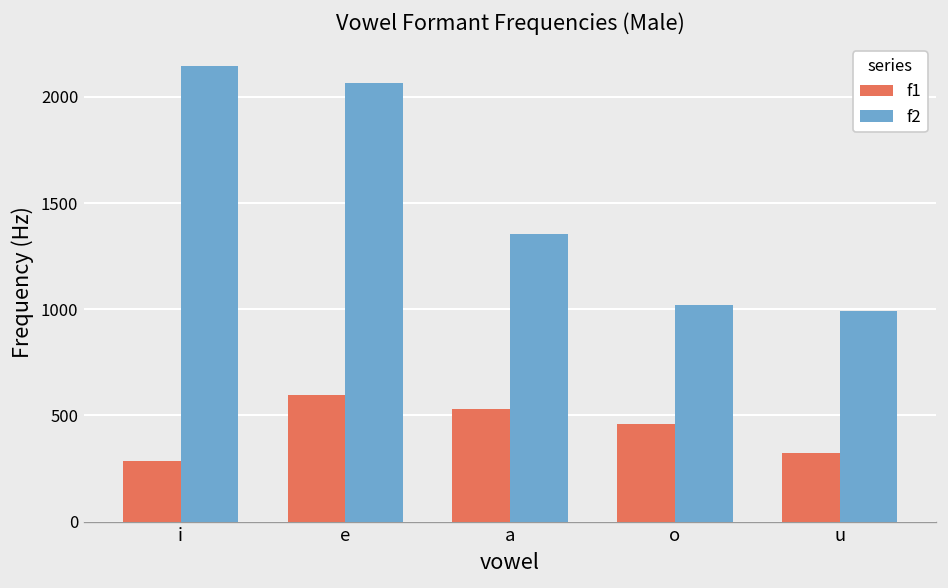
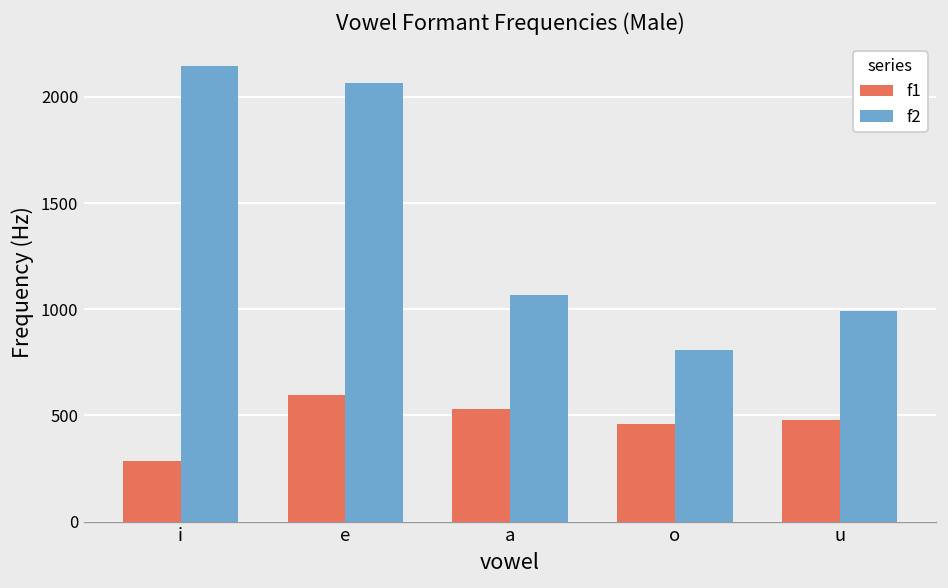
  {
    "f1": {
      "i": 290,
      "e": 600,
      "a": 530,
      "o": 460,
-     "u": 320
+     "u": 480
    },
    "f2": {
      "i": 2150,
      "e": 2060,
-     "a": 1350,
-     "o": 1020,
+     "a": 1070,
+     "o": 810,
      "u": 990
    }
  }
